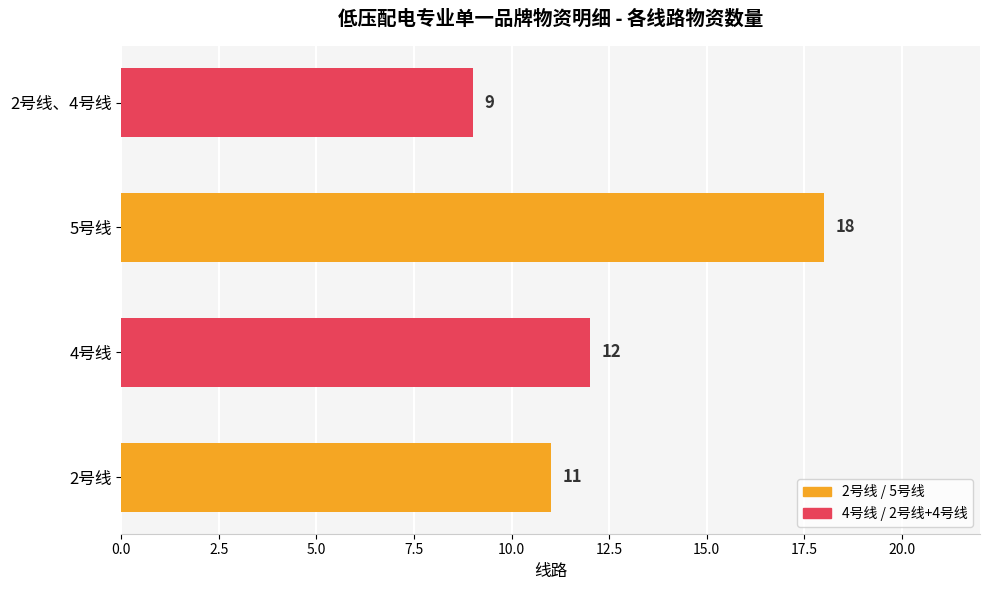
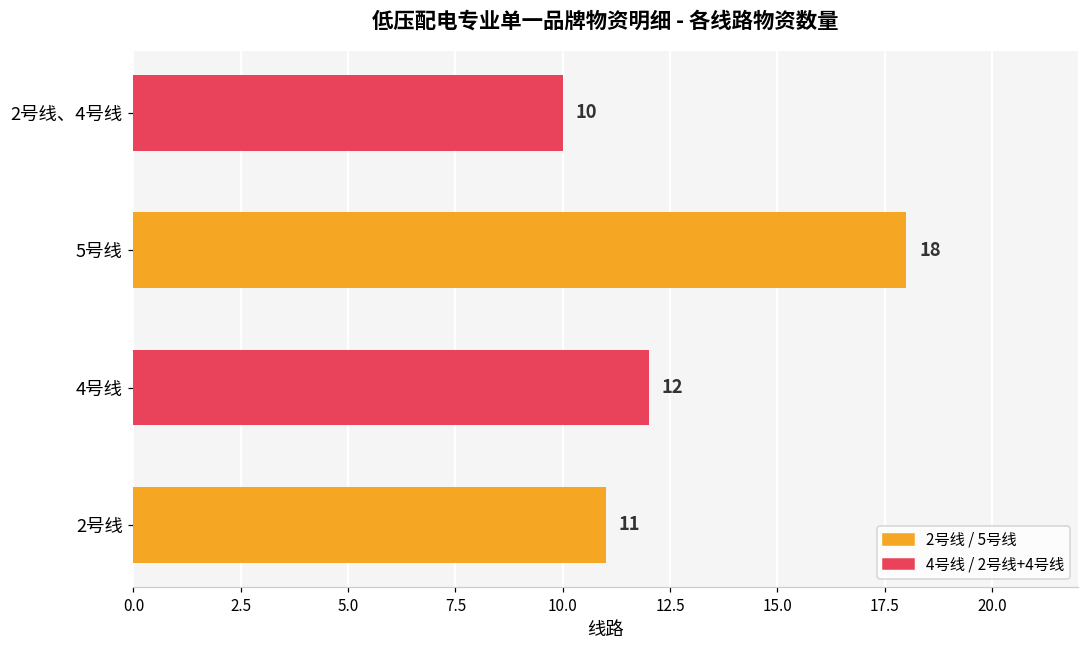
  {
-   "2号线、4号线": 9,
+   "2号线、4号线": 10,
    "5号线": 18,
    "4号线": 12,
    "2号线": 11
  }
